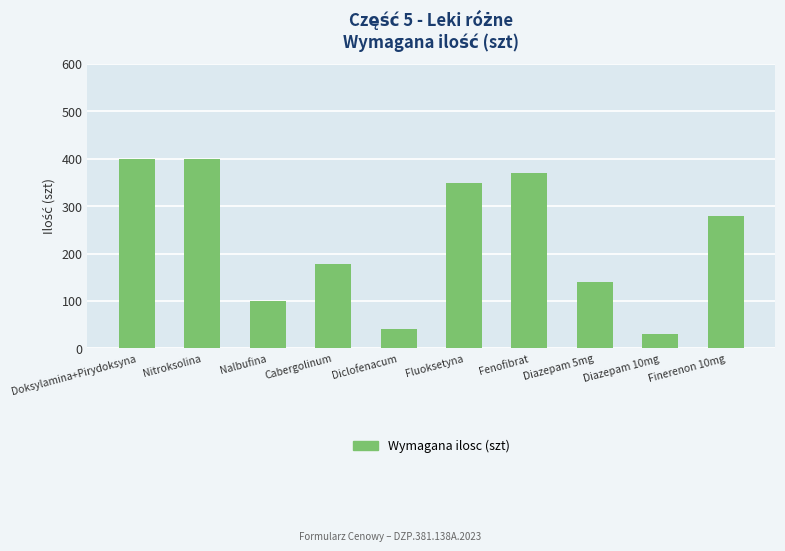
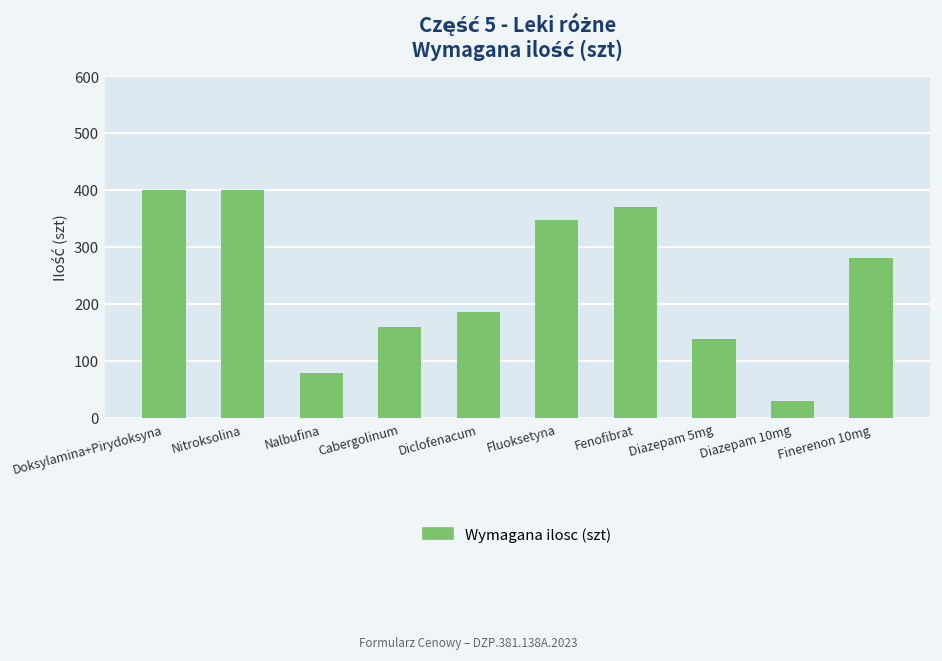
  {
    "Doksylamina+Pirydoksyna": 400,
    "Nitroksolina": 400,
-   "Nalbufina": 100,
-   "Cabergolinum": 180,
-   "Diclofenacum": 40,
+   "Nalbufina": 80,
+   "Cabergolinum": 160,
+   "Diclofenacum": 190,
    "Fluoksetyna": 350,
    "Fenofibrat": 370,
    "Diazepam 5mg": 140,
    "Diazepam 10mg": 30,
    "Finerenon 10mg": 280
  }
